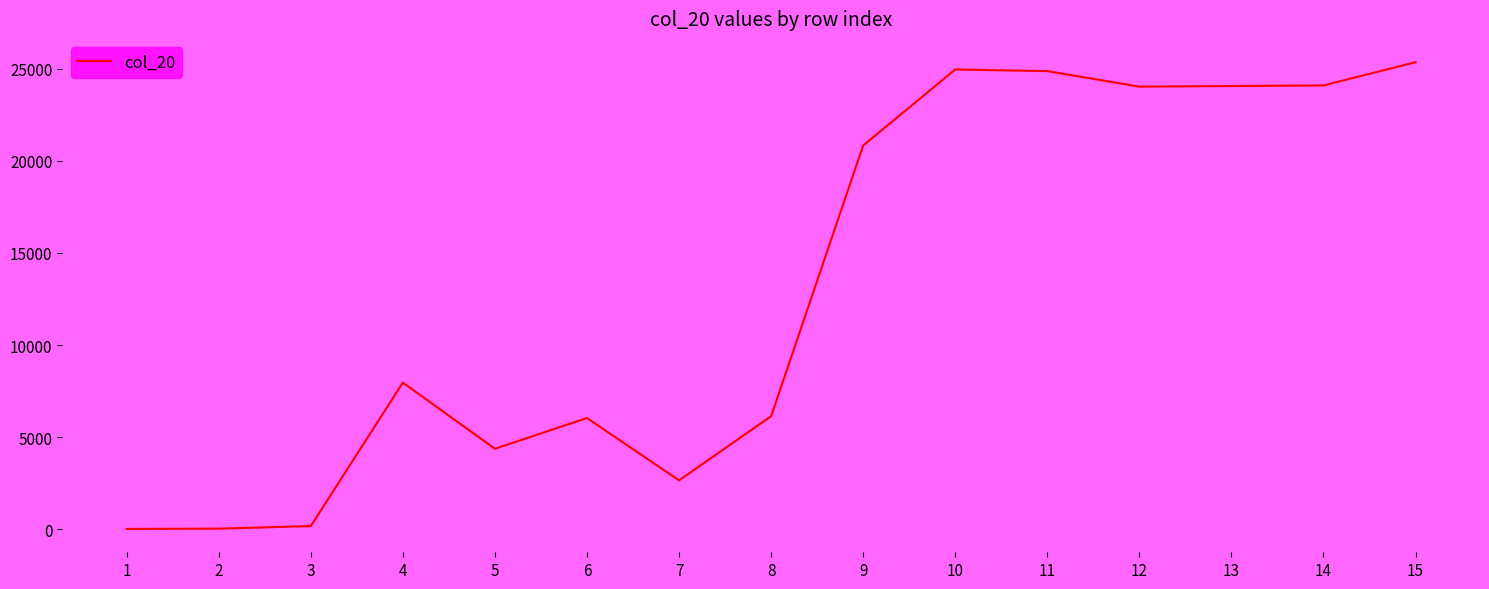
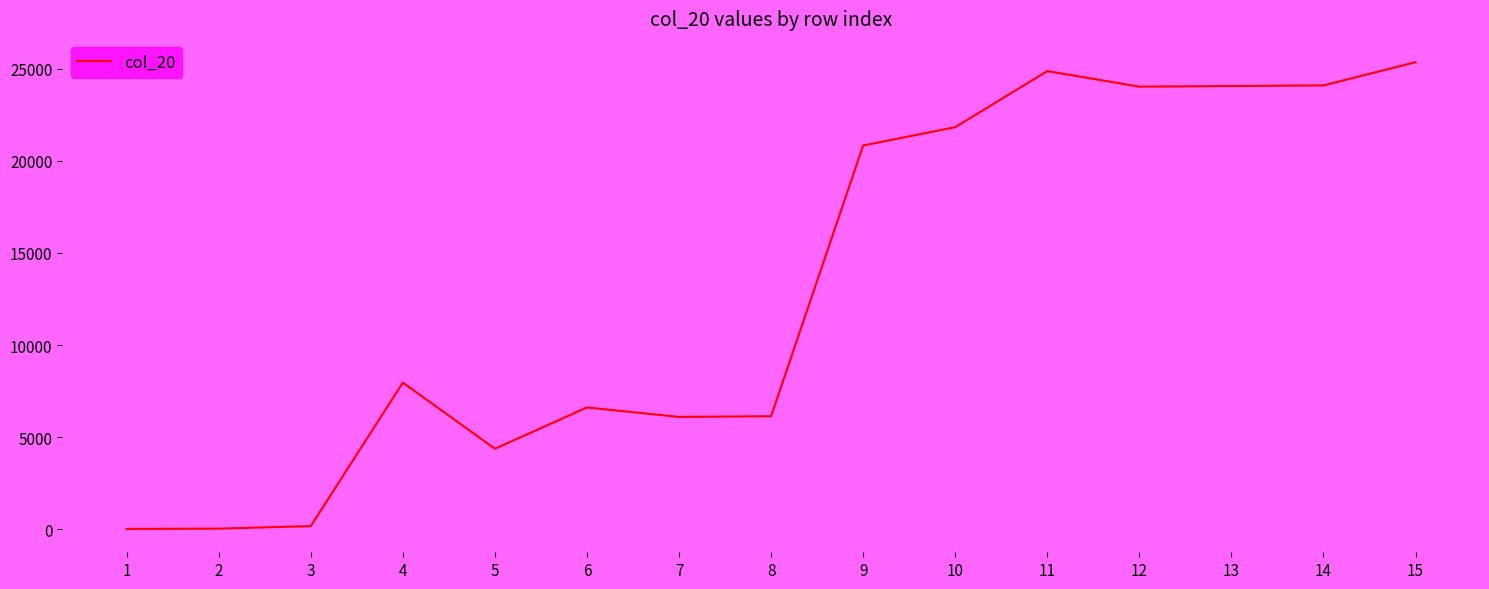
  {
    "1": 0,
    "2": 0,
    "3": 200,
    "4": 8000,
    "5": 4400,
-   "6": 6000,
-   "7": 2700,
+   "6": 6600,
+   "7": 6100,
    "8": 6100,
    "9": 20800,
-   "10": 25000,
+   "10": 21800,
    "11": 24900,
    "12": 24000,
    "13": 24100,
    "14": 24100,
    "15": 25400
  }
